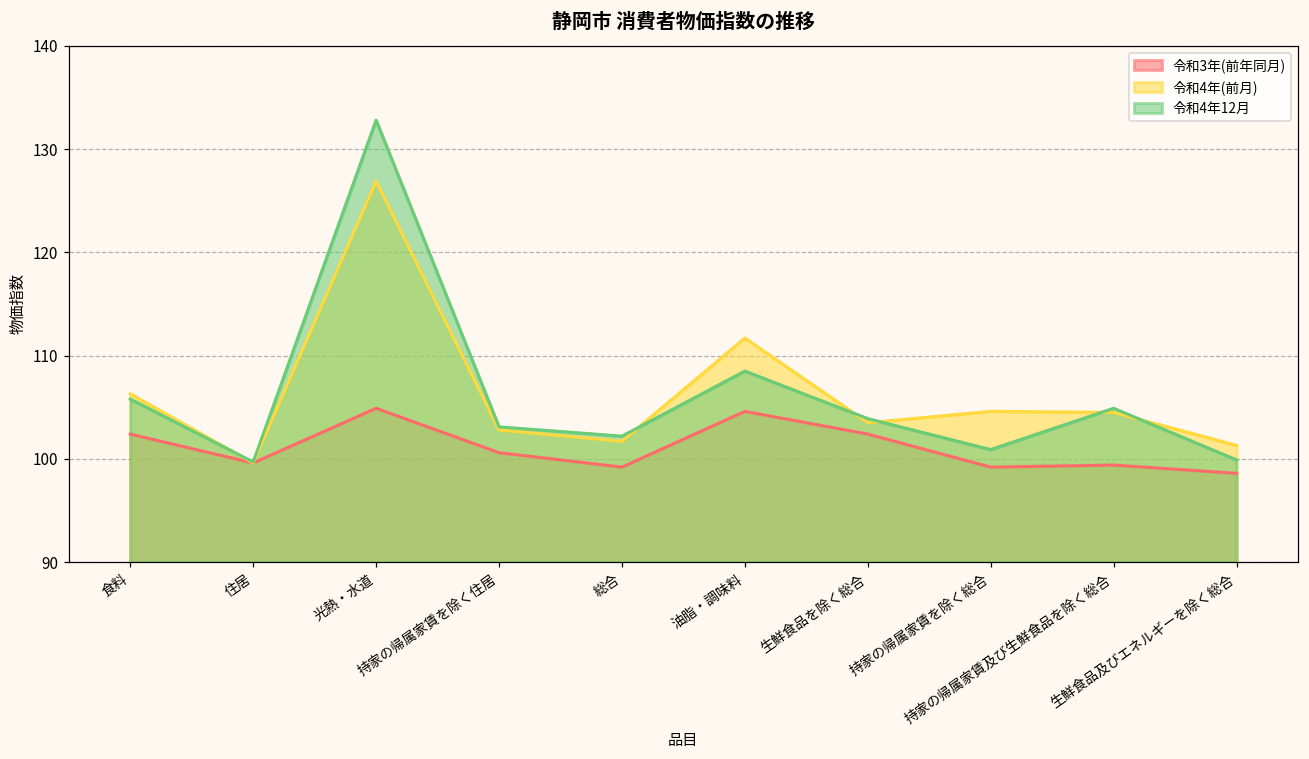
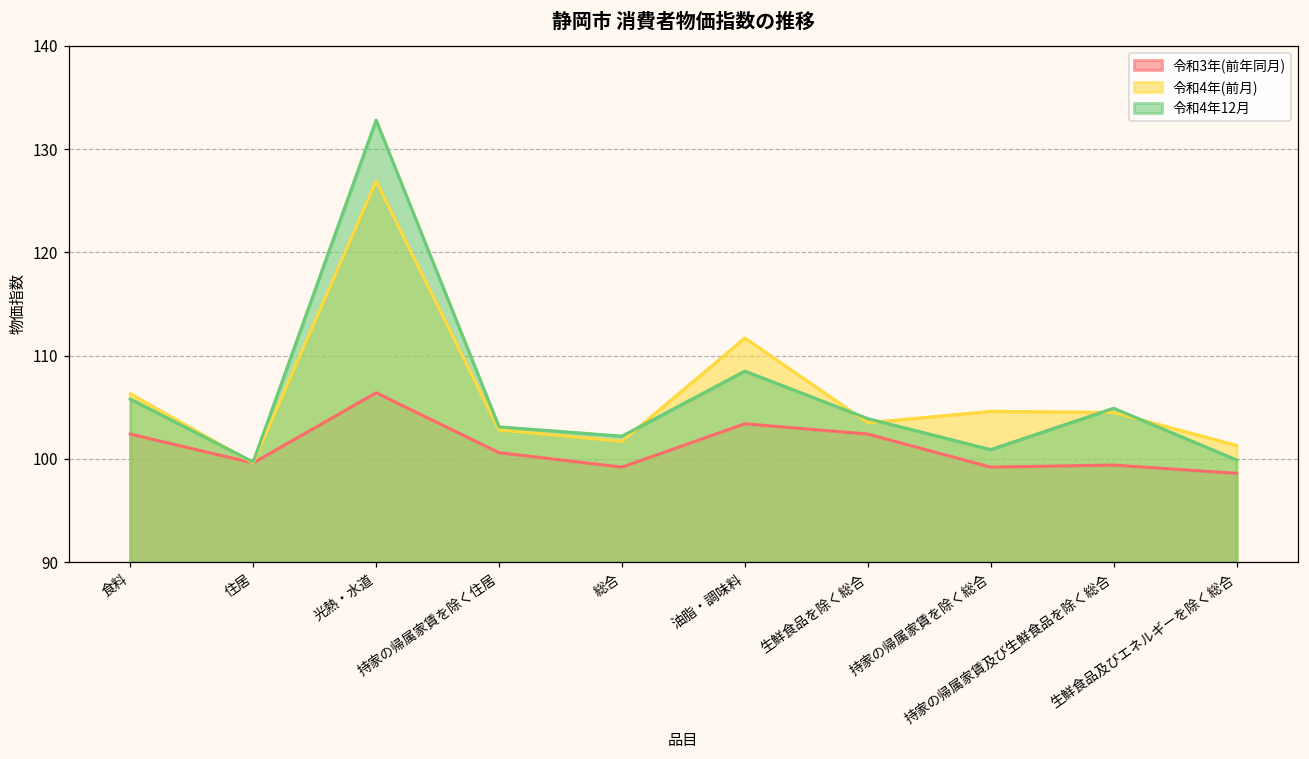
  {
    "令和3年(前年同月)": {
      "食料": 102,
-     "光熱・水道": 105,
+     "光熱・水道": 106,
      "持家の帰属家賃を除く住居": 101,
      "総合": 99,
-     "油脂・調味料": 105,
+     "油脂・調味料": 103,
      "生鮮食品を除く総合": 102,
      "持家の帰属家賃を除く総合": 99,
      "持家の帰属家賃及び生鮮食品を除く総合": 99,
      "生鮮食品及びエネルギーを除く総合": 99
    },
    "令和4年(前月)": {
      "食料": 106,
      "光熱・水道": 127,
      "持家の帰属家賃を除く住居": 103,
      "総合": 102,
      "油脂・調味料": 112,
      "生鮮食品を除く総合": 104,
      "持家の帰属家賃を除く総合": 105,
      "持家の帰属家賃及び生鮮食品を除く総合": 105,
      "生鮮食品及びエネルギーを除く総合": 101
    },
    "令和4年12月": {
      "食料": 106,
      "光熱・水道": 133,
      "持家の帰属家賃を除く住居": 103,
      "総合": 102,
      "油脂・調味料": 109,
      "生鮮食品を除く総合": 104,
      "持家の帰属家賃を除く総合": 101,
      "持家の帰属家賃及び生鮮食品を除く総合": 105,
      "生鮮食品及びエネルギーを除く総合": 100
    }
  }
